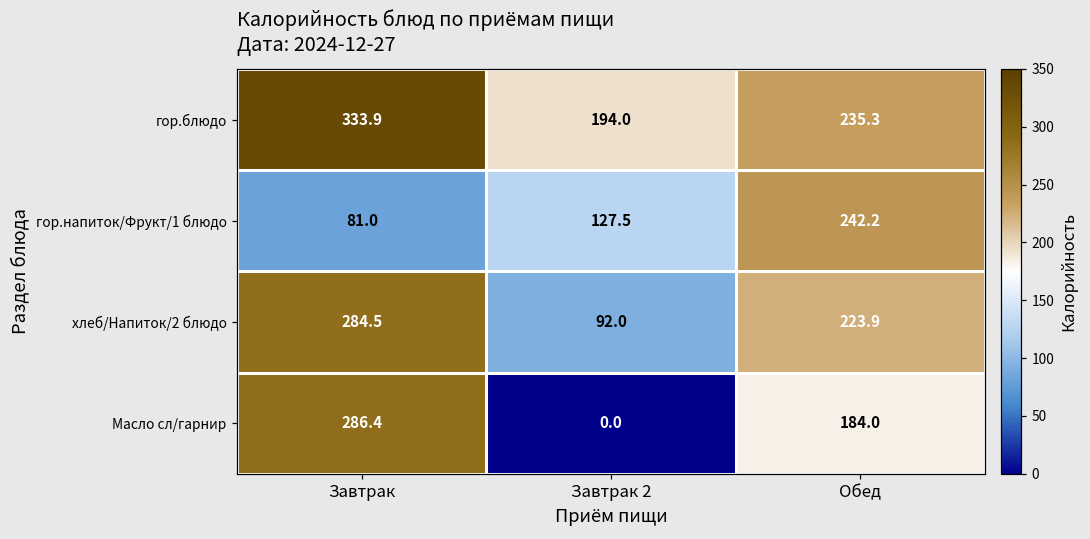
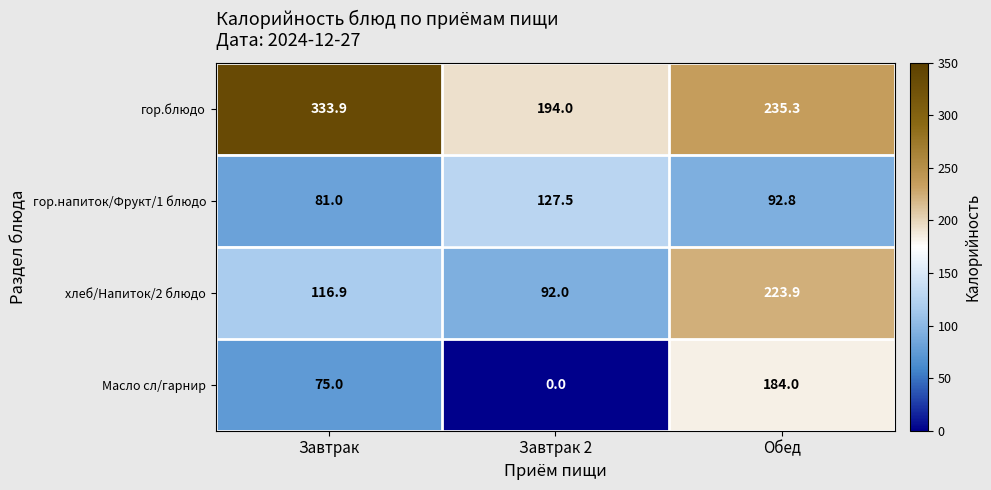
  {
    "гор.блюдо": {
      "Завтрак": 333.9,
      "Завтрак 2": 194.0,
      "Обед": 235.3
    },
    "гор.напиток/Фрукт/1 блюдо": {
      "Завтрак": 81.0,
      "Завтрак 2": 127.5,
-     "Обед": 242.2
+     "Обед": 92.8
    },
    "хлеб/Напиток/2 блюдо": {
-     "Завтрак": 284.5,
+     "Завтрак": 116.9,
      "Завтрак 2": 92.0,
      "Обед": 223.9
    },
    "Масло сл/гарнир": {
-     "Завтрак": 286.4,
+     "Завтрак": 75.0,
      "Завтрак 2": 0.0,
      "Обед": 184.0
    }
  }
